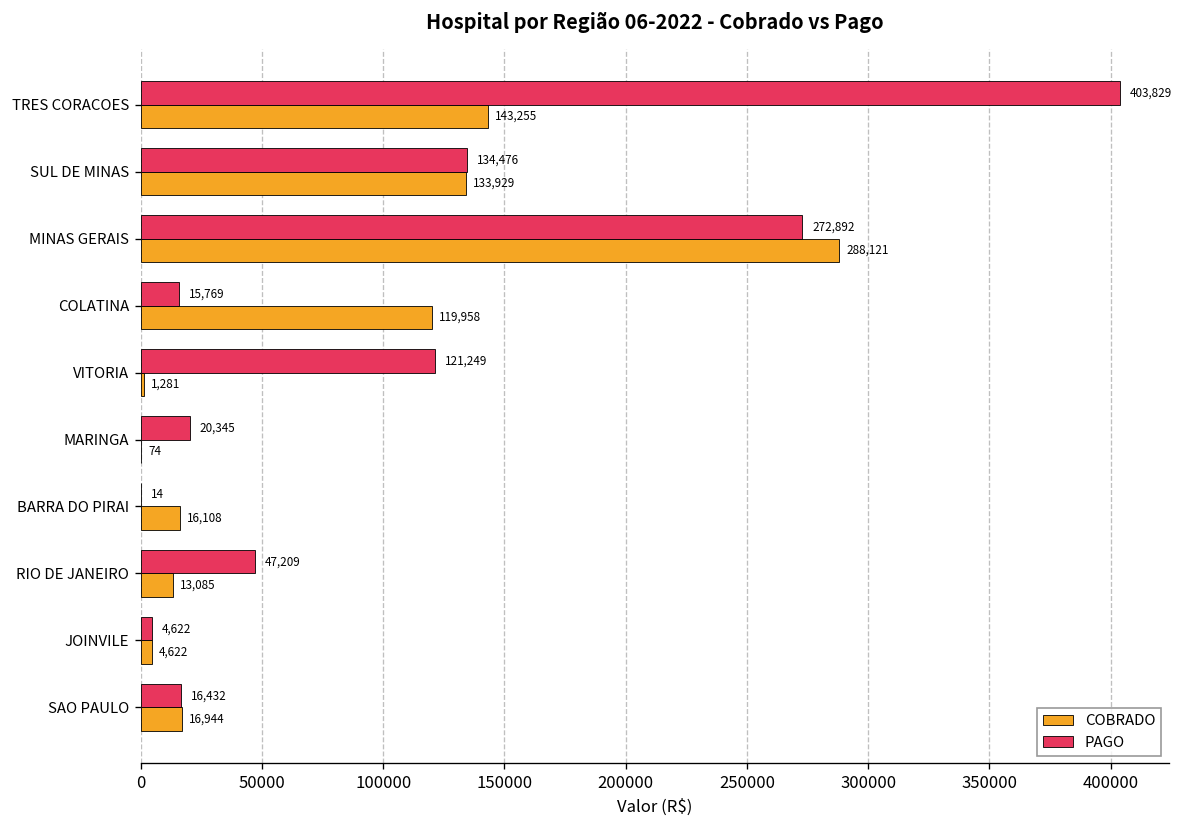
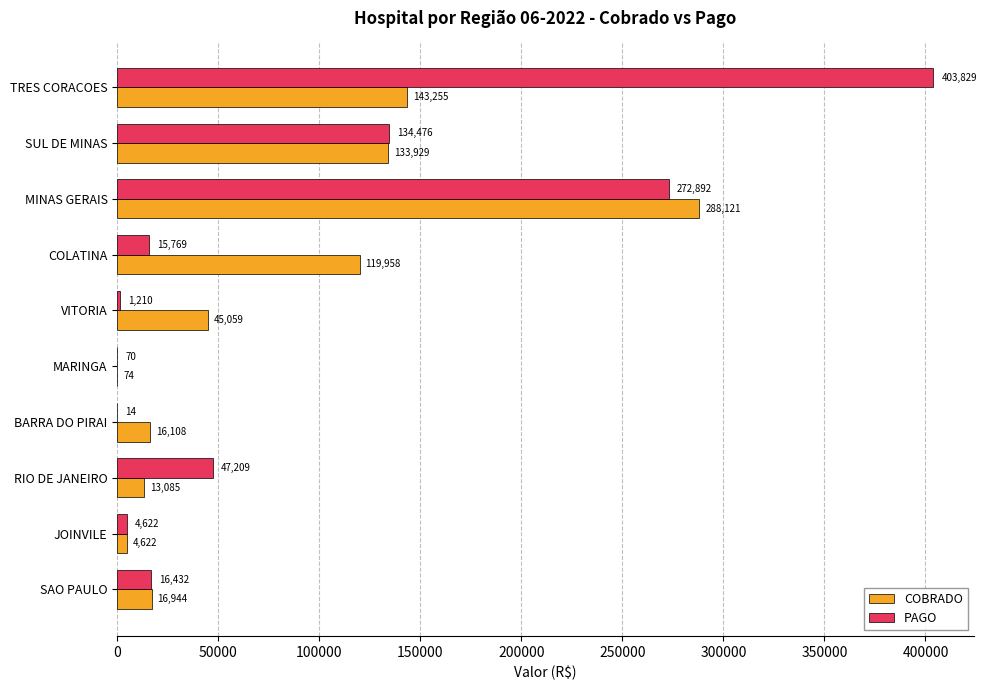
  {
    "COBRADO": {
      "TRES CORACOES": "143,255",
      "SUL DE MINAS": "133,929",
      "MINAS GERAIS": "288,121",
      "COLATINA": "119,958",
-     "VITORIA": "1,281",
+     "VITORIA": "45,059",
      "MARINGA": "74",
      "BARRA DO PIRAI": "16,108",
      "RIO DE JANEIRO": "13,085",
      "JOINVILE": "4,622",
      "SAO PAULO": "16,944"
    },
    "PAGO": {
      "TRES CORACOES": "403,829",
      "SUL DE MINAS": "134,476",
      "MINAS GERAIS": "272,892",
      "COLATINA": "15,769",
-     "VITORIA": "121,249",
-     "MARINGA": "20,345",
+     "VITORIA": "1,210",
+     "MARINGA": "70",
      "BARRA DO PIRAI": "14",
      "RIO DE JANEIRO": "47,209",
      "JOINVILE": "4,622",
      "SAO PAULO": "16,432"
    }
  }
